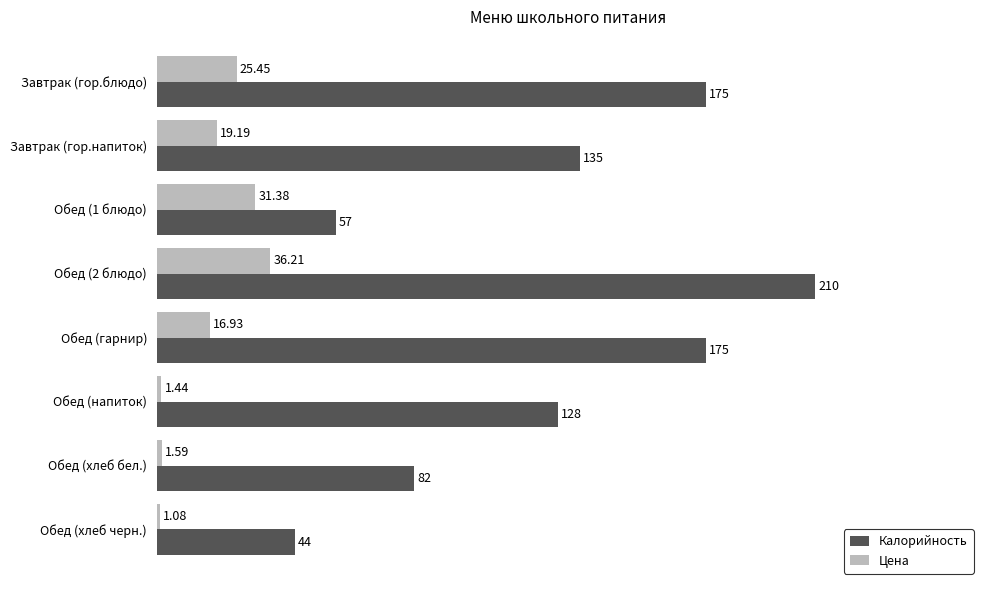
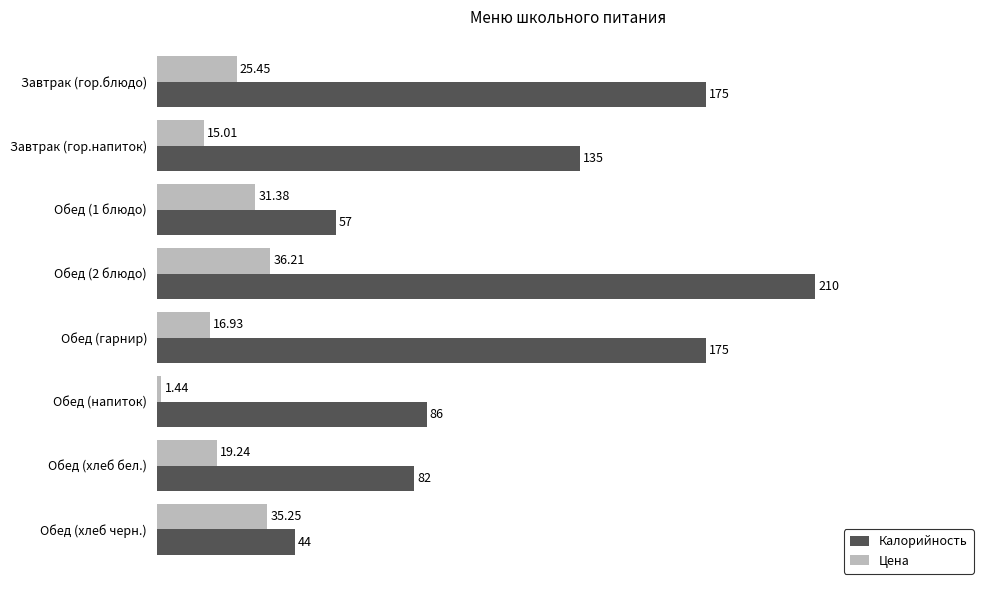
  {
    "Калорийность": {
      "Завтрак (гор.блюдо)": 175,
      "Завтрак (гор.напиток)": 135,
      "Обед (1 блюдо)": 57,
      "Обед (2 блюдо)": 210,
      "Обед (гарнир)": 175,
-     "Обед (напиток)": 128,
+     "Обед (напиток)": 86,
      "Обед (хлеб бел.)": 82,
      "Обед (хлеб черн.)": 44
    },
    "Цена": {
      "Завтрак (гор.блюдо)": 25.45,
-     "Завтрак (гор.напиток)": 19.19,
+     "Завтрак (гор.напиток)": 15.01,
      "Обед (1 блюдо)": 31.38,
      "Обед (2 блюдо)": 36.21,
      "Обед (гарнир)": 16.93,
      "Обед (напиток)": 1.44,
-     "Обед (хлеб бел.)": 1.59,
-     "Обед (хлеб черн.)": 1.08
+     "Обед (хлеб бел.)": 19.24,
+     "Обед (хлеб черн.)": 35.25
    }
  }
